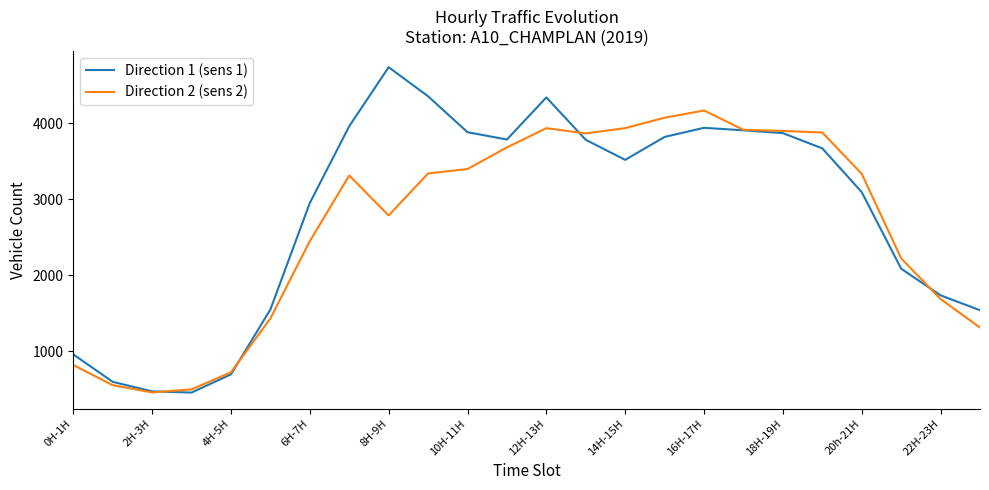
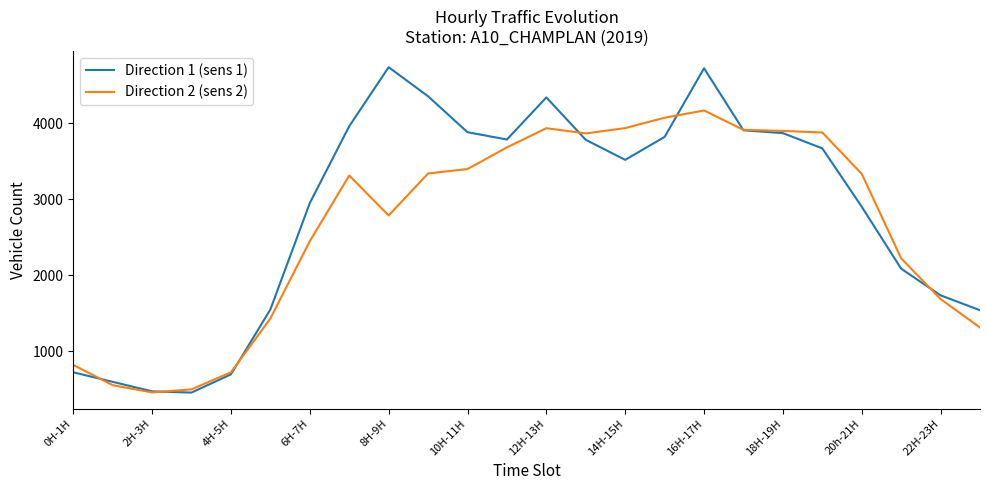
  {
    "Direction 1 (sens 1)": {
-     "0H-1H": 1000,
+     "0H-1H": 700,
      "6H-7H": 3000,
      "8H-9H": 4700,
      "10H-11H": 3900,
      "12H-13H": 4300,
      "14H-15H": 3500,
-     "16H-17H": 3900,
-     "20h-21H": 3100,
+     "16H-17H": 4700,
+     "20h-21H": 2900,
      "22H-23H": 1700
    },
    "Direction 2 (sens 2)": {
      "0H-1H": 800,
      "6H-7H": 2400,
      "8H-9H": 2800,
      "10H-11H": 3400,
      "12H-13H": 3900,
      "14H-15H": 3900,
      "16H-17H": 4200,
      "20h-21H": 3300,
      "22H-23H": 1700
    }
  }
